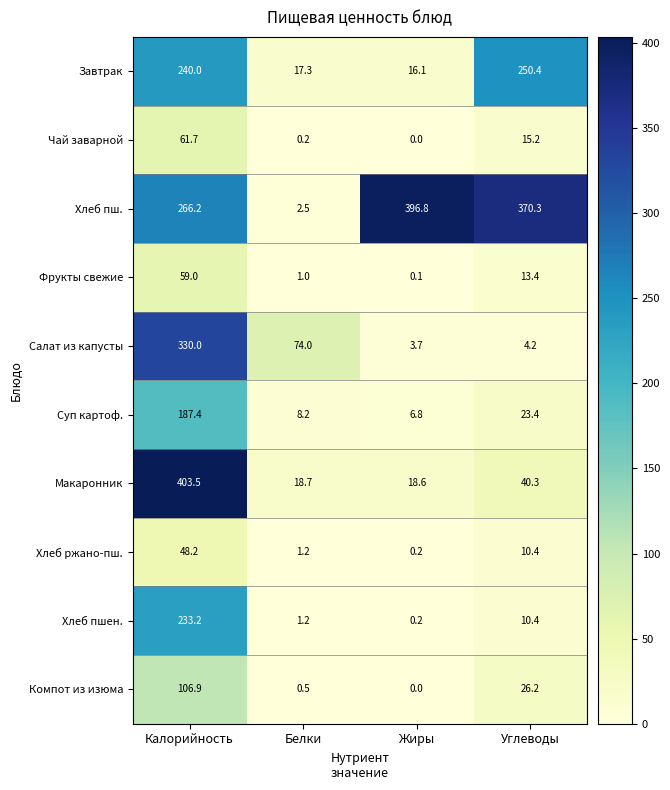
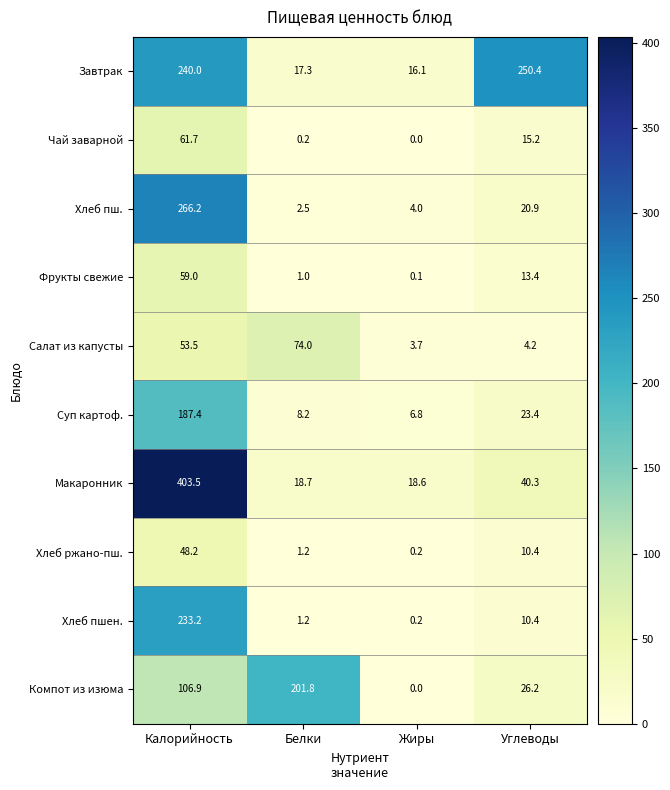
  {
    "Завтрак": {
      "Калорийность": 240.0,
      "Белки": 17.3,
      "Жиры": 16.1,
      "Углеводы": 250.4
    },
    "Чай заварной": {
      "Калорийность": 61.7,
      "Белки": 0.2,
      "Жиры": 0.0,
      "Углеводы": 15.2
    },
    "Хлеб пш.": {
      "Калорийность": 266.2,
      "Белки": 2.5,
-     "Жиры": 396.8,
-     "Углеводы": 370.3
+     "Жиры": 4.0,
+     "Углеводы": 20.9
    },
    "Фрукты свежие": {
      "Калорийность": 59.0,
      "Белки": 1.0,
      "Жиры": 0.1,
      "Углеводы": 13.4
    },
    "Салат из капусты": {
-     "Калорийность": 330.0,
+     "Калорийность": 53.5,
      "Белки": 74.0,
      "Жиры": 3.7,
      "Углеводы": 4.2
    },
    "Суп картоф.": {
      "Калорийность": 187.4,
      "Белки": 8.2,
      "Жиры": 6.8,
      "Углеводы": 23.4
    },
    "Макаронник": {
      "Калорийность": 403.5,
      "Белки": 18.7,
      "Жиры": 18.6,
      "Углеводы": 40.3
    },
    "Хлеб ржано-пш.": {
      "Калорийность": 48.2,
      "Белки": 1.2,
      "Жиры": 0.2,
      "Углеводы": 10.4
    },
    "Хлеб пшен.": {
      "Калорийность": 233.2,
      "Белки": 1.2,
      "Жиры": 0.2,
      "Углеводы": 10.4
    },
    "Компот из изюма": {
      "Калорийность": 106.9,
-     "Белки": 0.5,
+     "Белки": 201.8,
      "Жиры": 0.0,
      "Углеводы": 26.2
    }
  }
